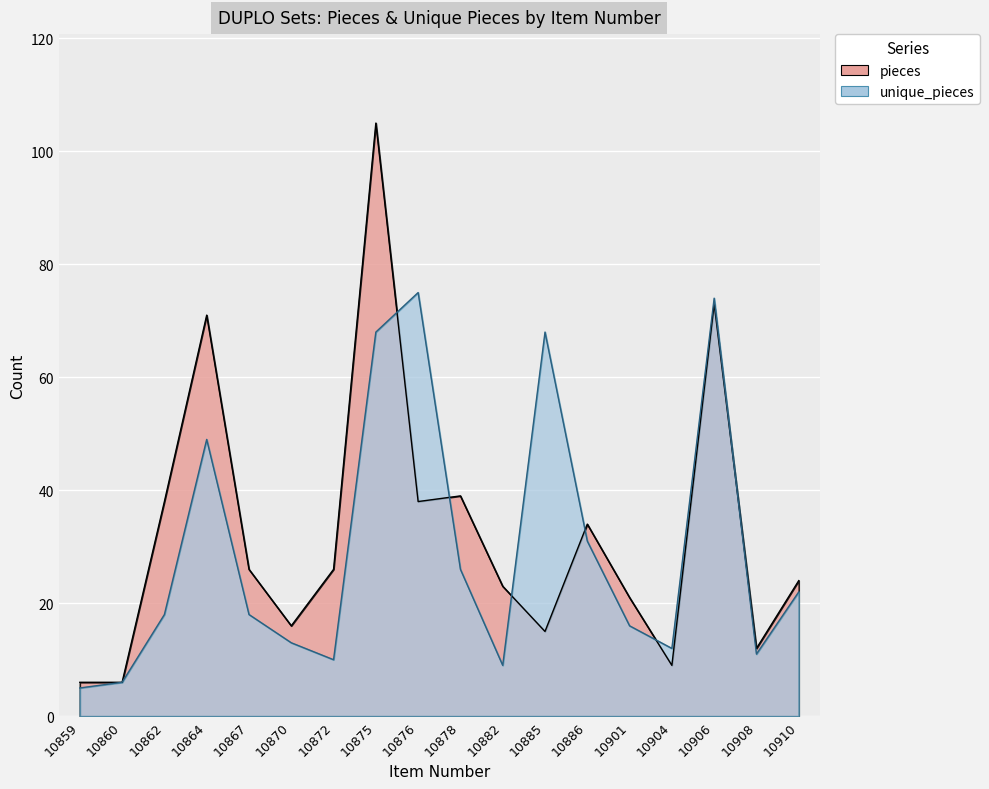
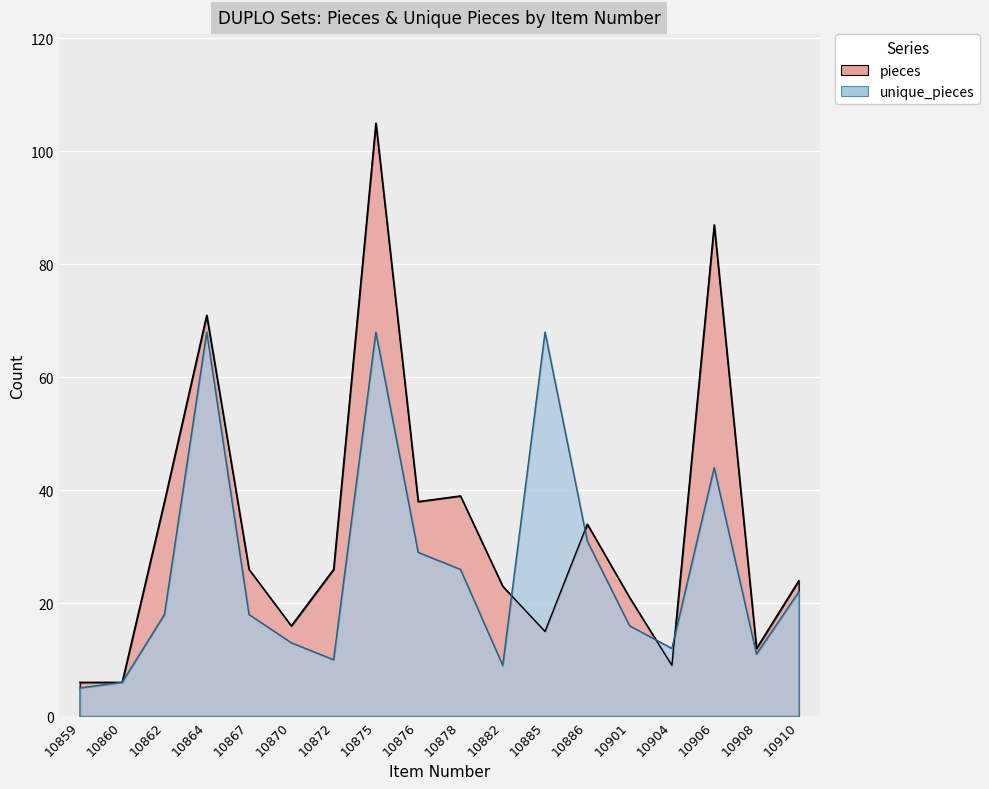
  {
    "pieces": {
      "10859": 6,
      "10862": 38,
      "10864": 71,
      "10867": 26,
      "10870": 16,
      "10872": 26,
      "10875": 105,
      "10876": 38,
      "10878": 39,
      "10882": 23,
      "10885": 15,
      "10886": 34,
      "10901": 21,
      "10904": 9,
-     "10906": 73,
+     "10906": 87,
      "10908": 12,
      "10910": 24
    },
    "unique_pieces": {
      "10859": 5,
      "10862": 18,
-     "10864": 49,
+     "10864": 68,
      "10867": 18,
      "10870": 13,
      "10872": 10,
      "10875": 68,
-     "10876": 75,
+     "10876": 29,
      "10878": 26,
      "10882": 9,
      "10885": 68,
      "10886": 31,
      "10901": 16,
      "10904": 12,
-     "10906": 74,
+     "10906": 44,
      "10908": 11,
      "10910": 22
    }
  }
